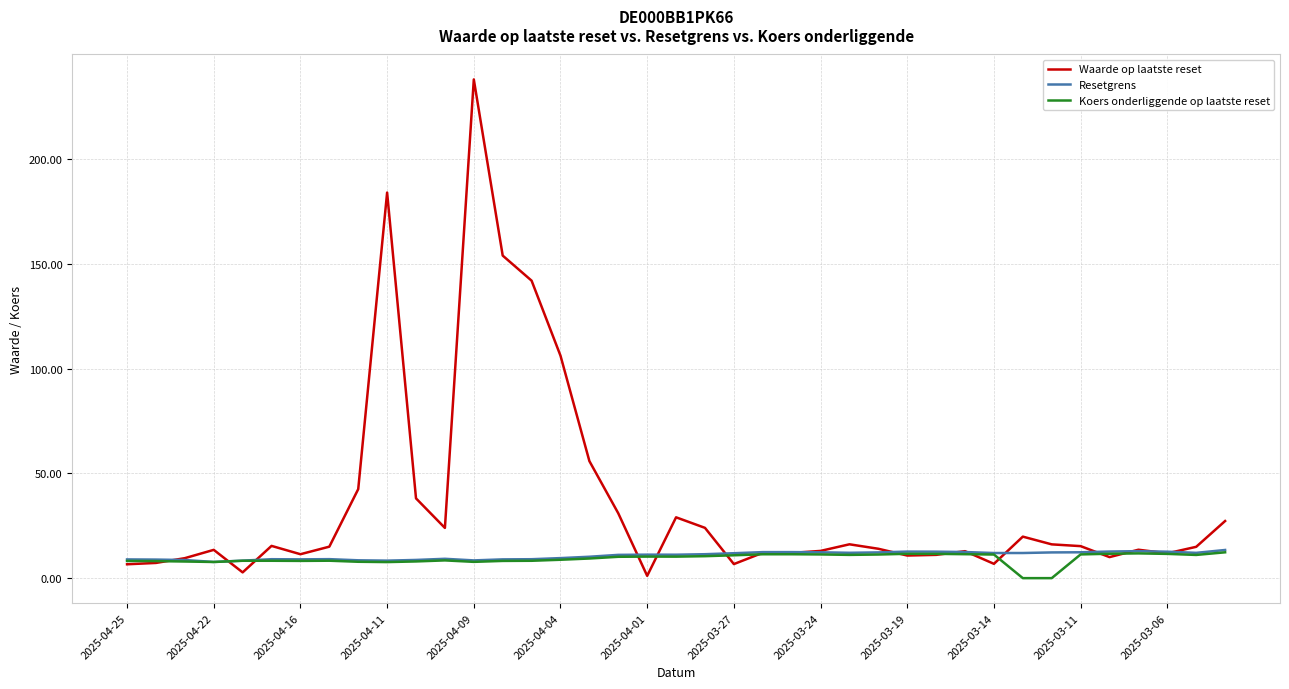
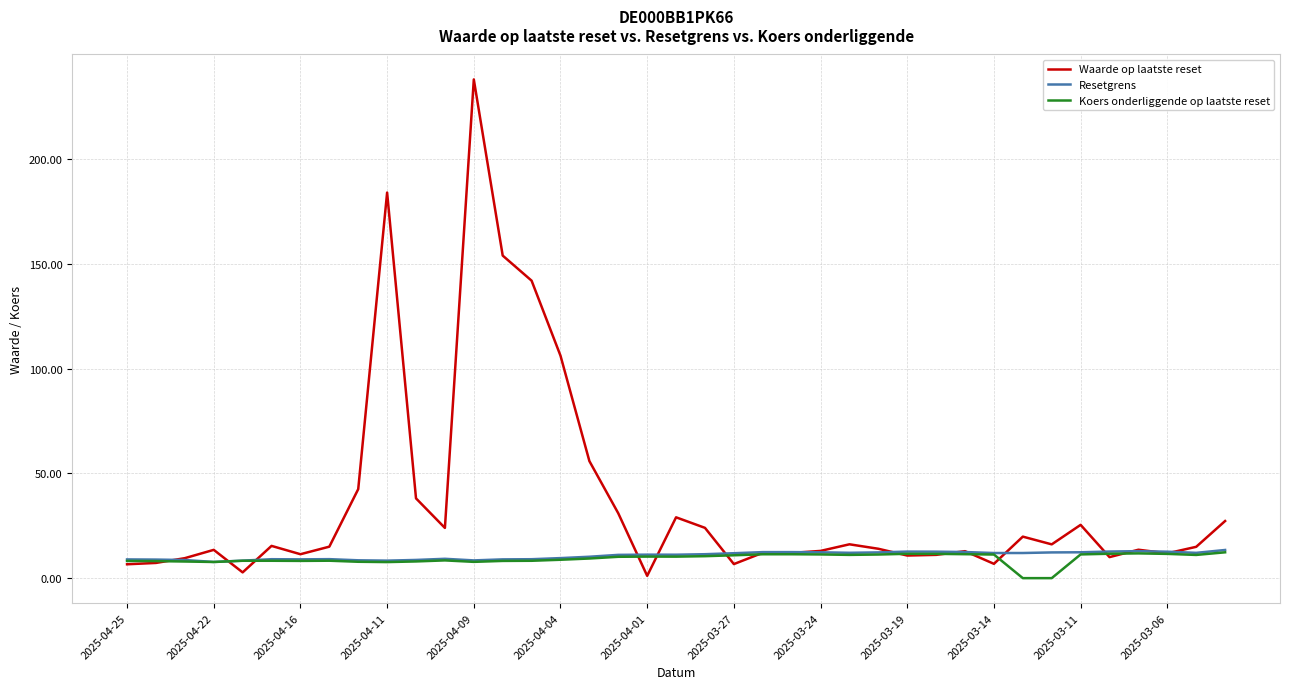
  {
    "Waarde op laatste reset": {
      "2025-04-25": 7,
      "2025-04-16": 11,
      "2025-04-11": 184,
      "2025-04-09": 238,
      "2025-04-04": 106,
      "2025-04-01": 1,
      "2025-03-27": 7,
      "2025-03-14": 7,
-     "2025-03-11": 15
+     "2025-03-11": 25
    }
  }
